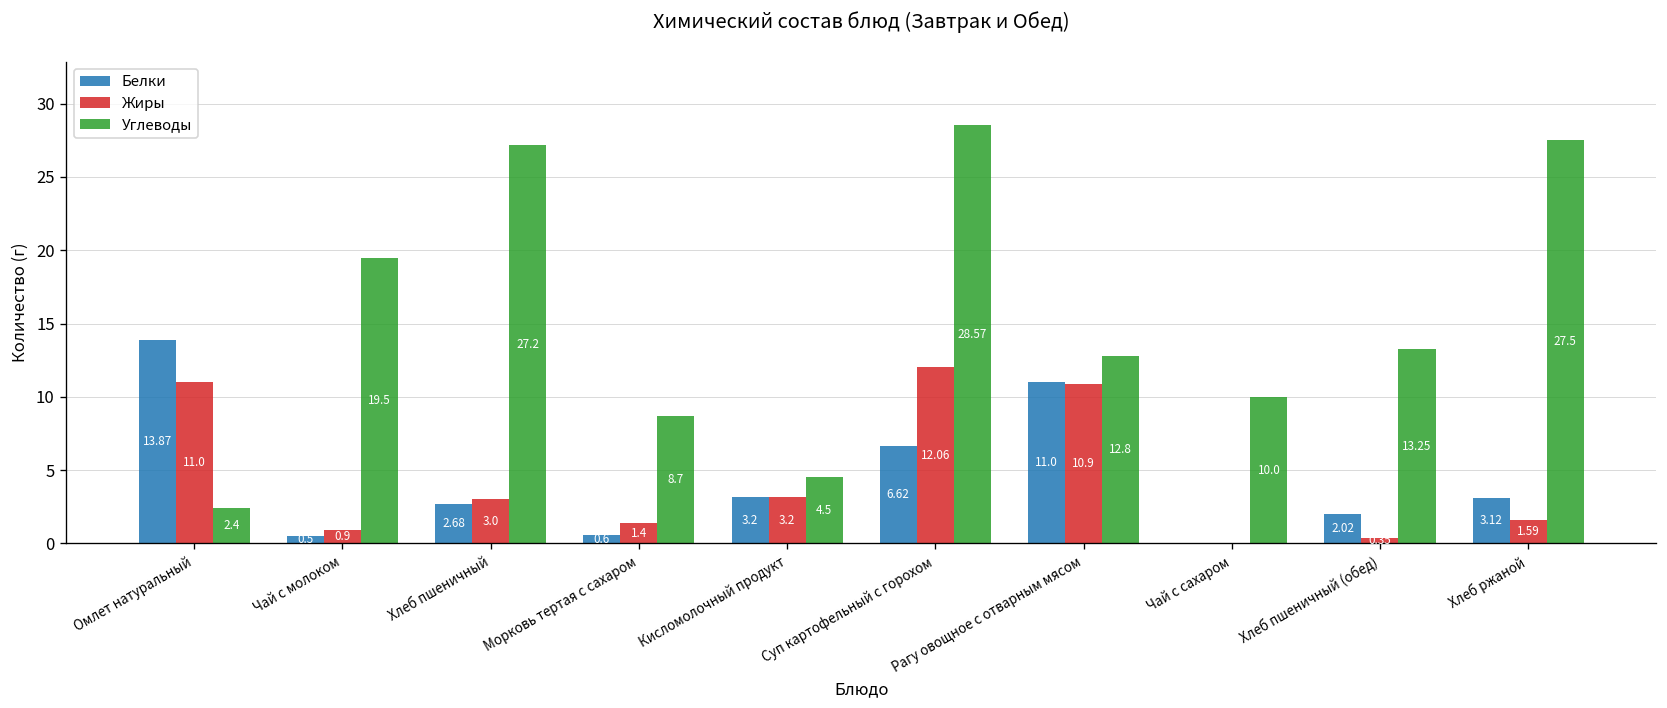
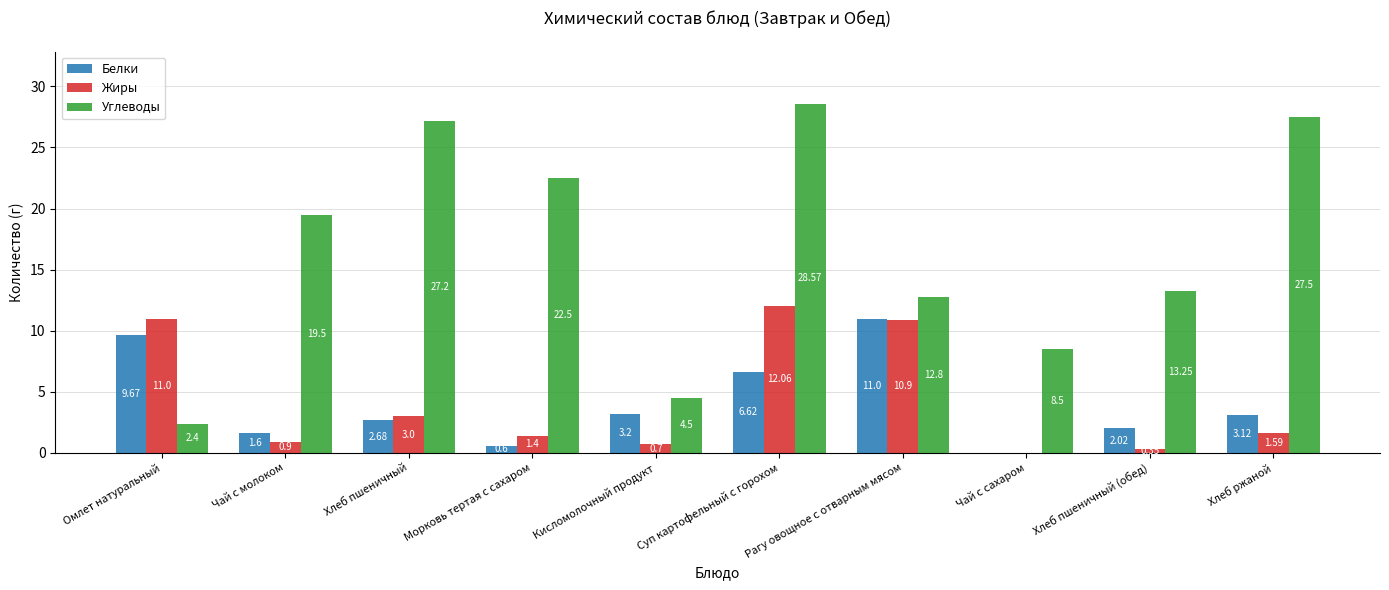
  {
    "Белки": {
-     "Омлет натуральный": 13.87,
-     "Чай с молоком": 0.5,
+     "Омлет натуральный": 9.67,
+     "Чай с молоком": 1.6,
      "Хлеб пшеничный": 2.68,
      "Морковь тертая с сахаром": 0.6,
      "Кисломолочный продукт": 3.2,
      "Суп картофельный с горохом": 6.62,
      "Рагу овощное с отварным мясом": 11.0,
      "Хлеб пшеничный (обед)": 2.02,
      "Хлеб ржаной": 3.12
    },
    "Жиры": {
      "Омлет натуральный": 11.0,
      "Чай с молоком": 0.9,
      "Хлеб пшеничный": 3.0,
      "Морковь тертая с сахаром": 1.4,
-     "Кисломолочный продукт": 3.2,
+     "Кисломолочный продукт": 0.7,
      "Суп картофельный с горохом": 12.06,
      "Рагу овощное с отварным мясом": 10.9,
      "Хлеб ржаной": 1.59
    },
    "Углеводы": {
      "Омлет натуральный": 2.4,
      "Чай с молоком": 19.5,
      "Хлеб пшеничный": 27.2,
-     "Морковь тертая с сахаром": 8.7,
+     "Морковь тертая с сахаром": 22.5,
      "Кисломолочный продукт": 4.5,
      "Суп картофельный с горохом": 28.57,
      "Рагу овощное с отварным мясом": 12.8,
-     "Чай с сахаром": 10.0,
+     "Чай с сахаром": 8.5,
      "Хлеб пшеничный (обед)": 13.25,
      "Хлеб ржаной": 27.5
    }
  }
